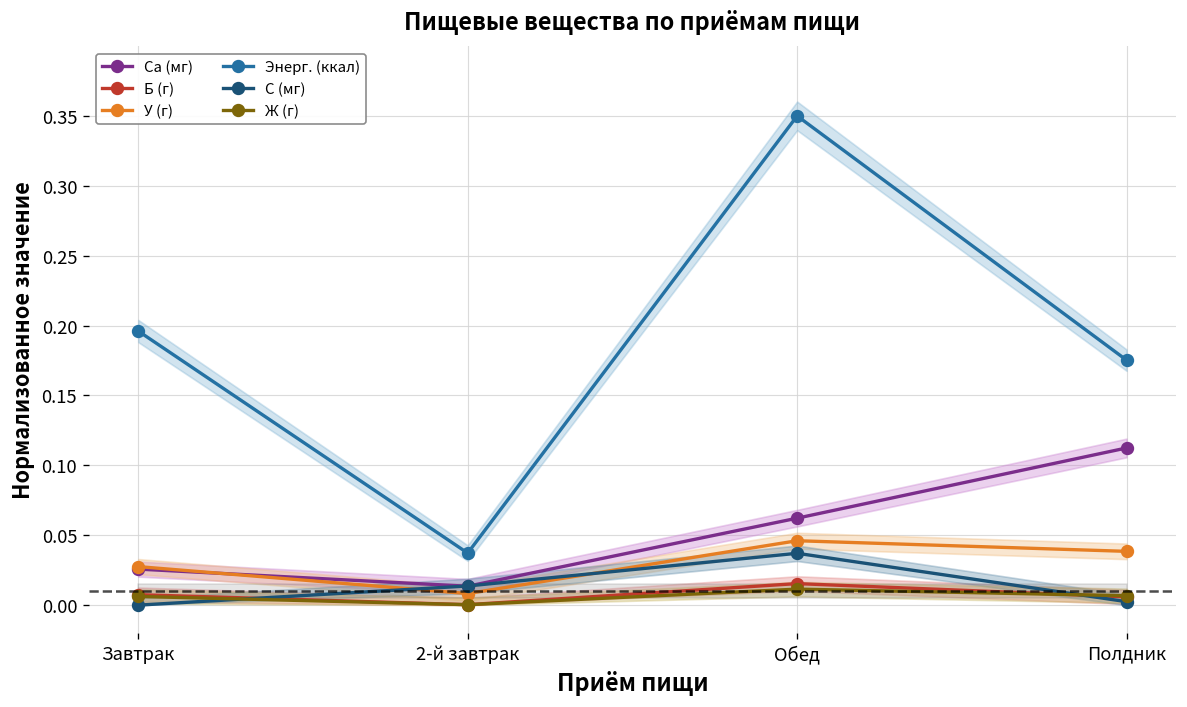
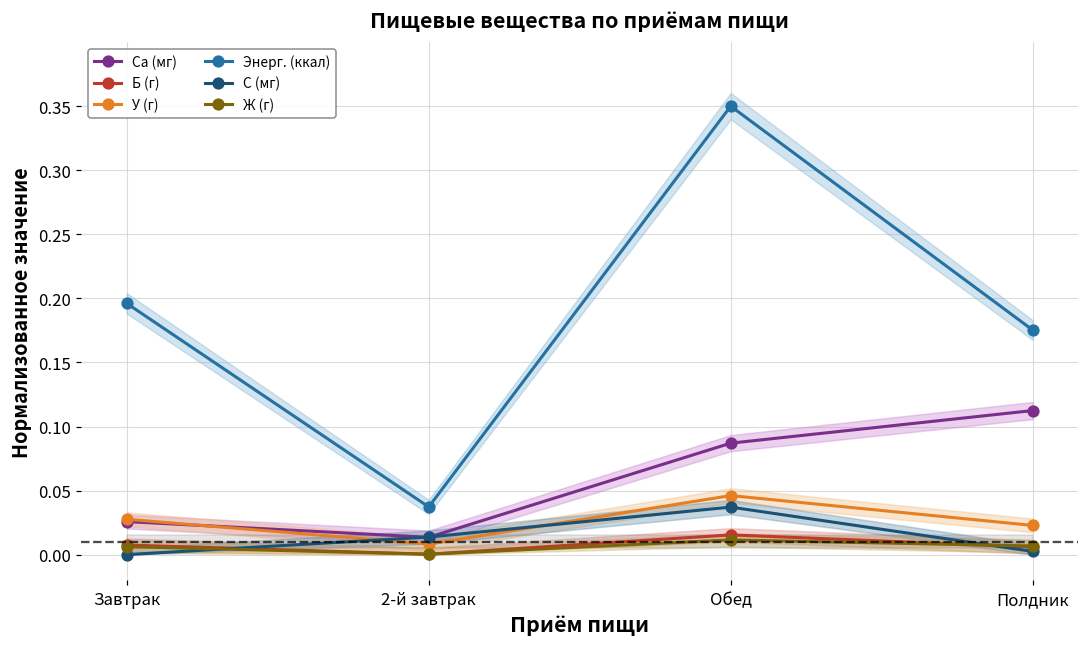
  {
    "Ca (мг)": {
-     "Обед": 0.062,
+     "Обед": 0.087,
      "Полдник": 0.112
    },
    "У (г)": {
      "2-й завтрак": 0.008,
      "Обед": 0.046,
-     "Полдник": 0.038
+     "Полдник": 0.023
    },
    "Ж (г)": {
      "Обед": 0.011
    }
  }
